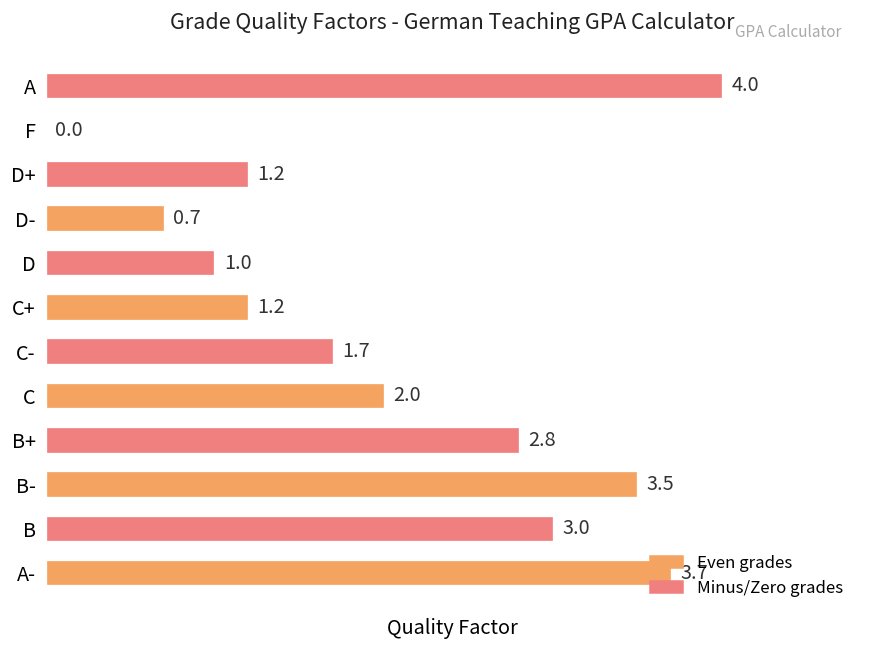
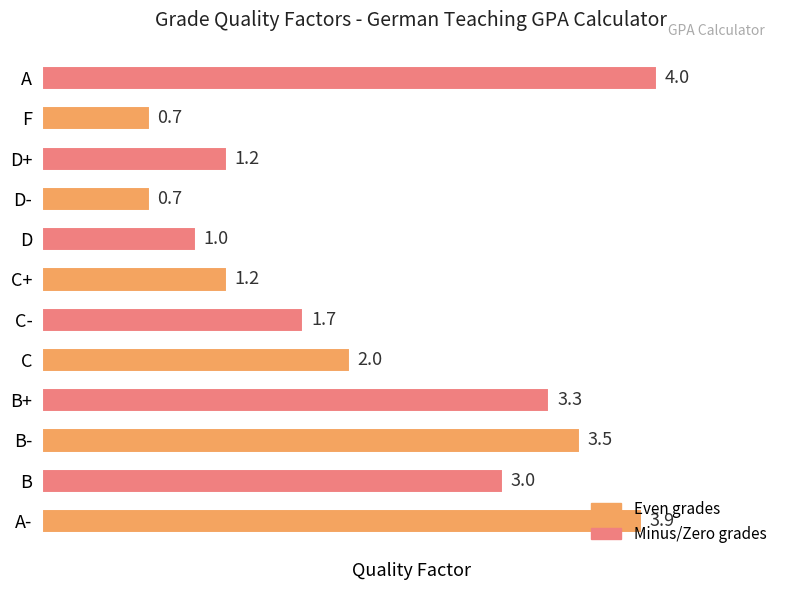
  {
    "A": 4.0,
-   "F": 0.0,
+   "F": 0.7,
    "D+": 1.2,
    "D-": 0.7,
    "D": 1.0,
    "C+": 1.2,
    "C-": 1.7,
    "C": 2.0,
-   "B+": 2.8,
+   "B+": 3.3,
    "B-": 3.5,
    "B": 3.0,
-   "A-": 3.7
+   "A-": 3.9
  }
